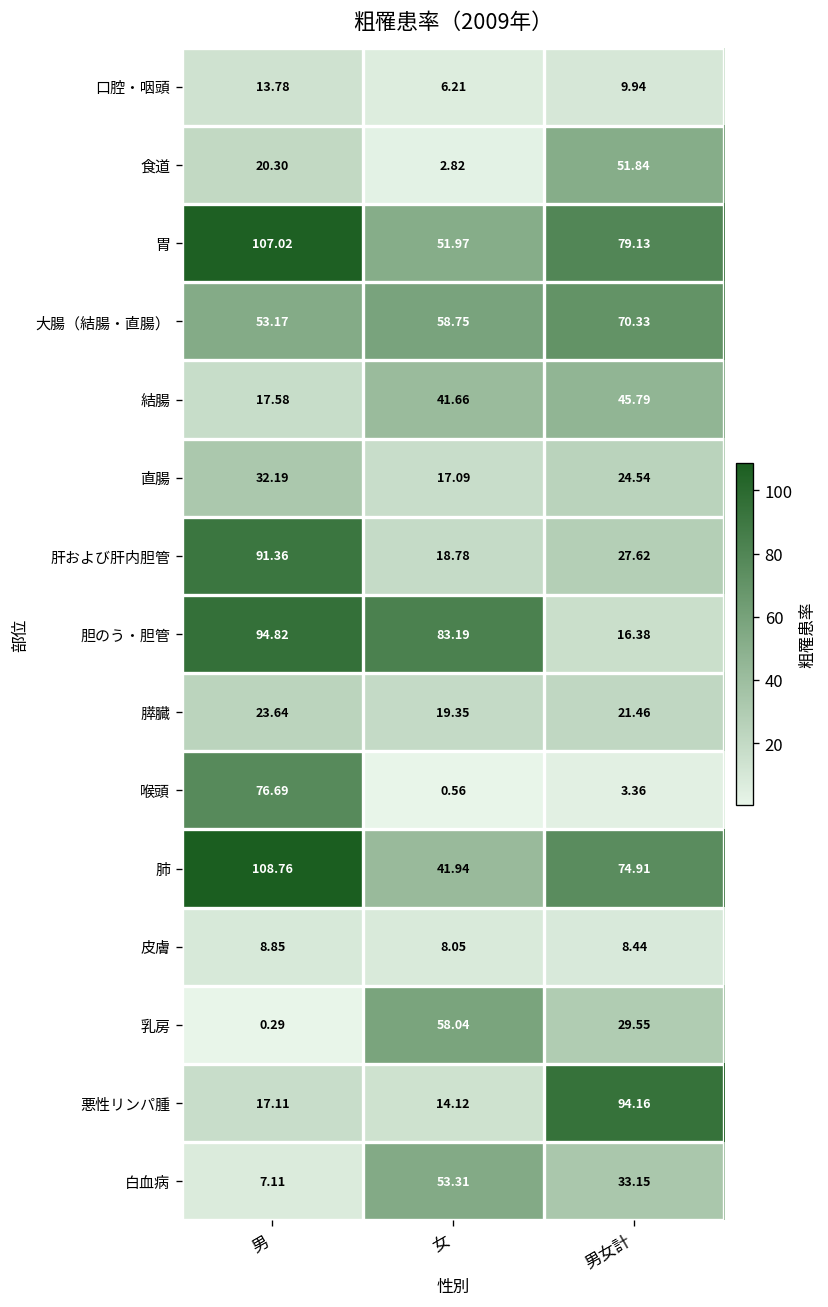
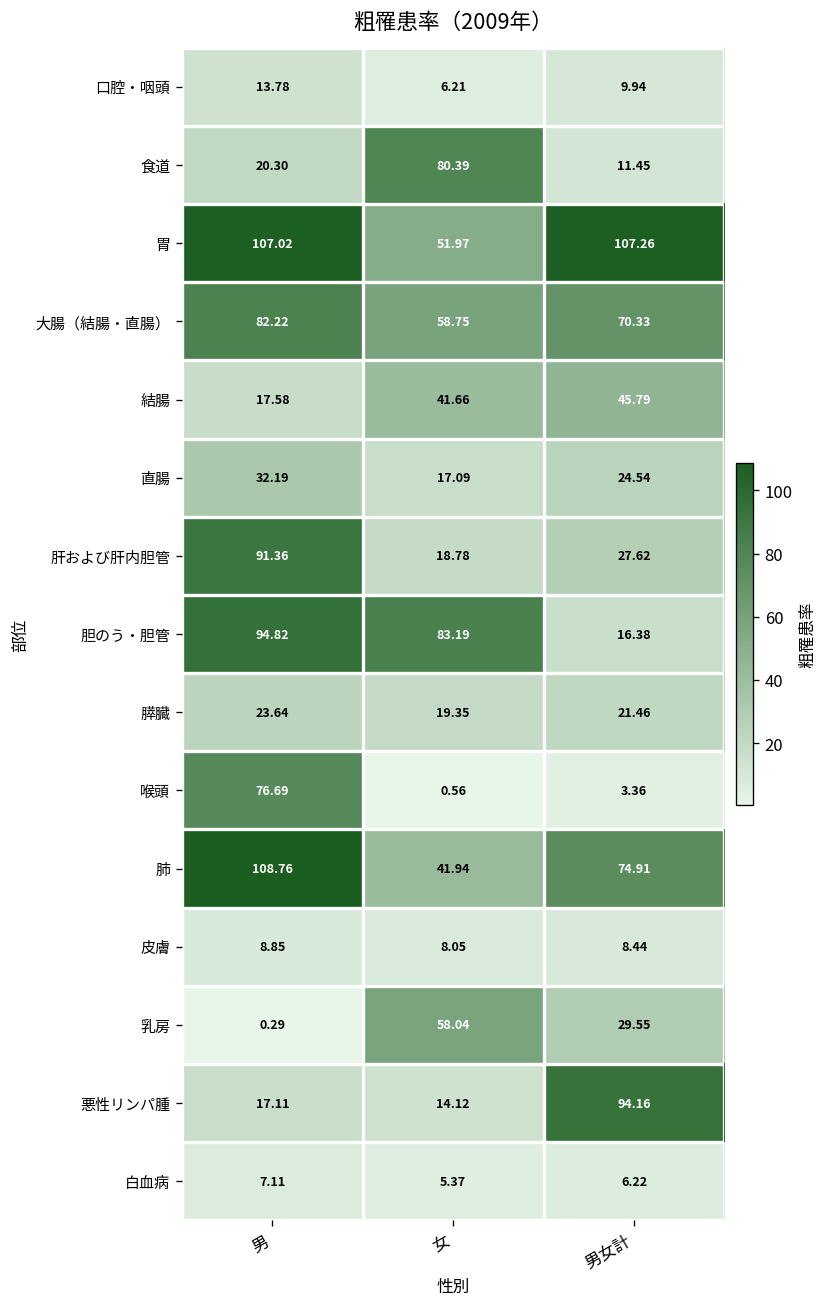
  {
    "口腔・咽頭": {
      "男": 13.78,
      "女": 6.21,
      "男女計": 9.94
    },
    "食道": {
      "男": 20.30,
-     "女": 2.82,
-     "男女計": 51.84
+     "女": 80.39,
+     "男女計": 11.45
    },
    "胃": {
      "男": 107.02,
      "女": 51.97,
-     "男女計": 79.13
+     "男女計": 107.26
    },
    "大腸（結腸・直腸）": {
-     "男": 53.17,
+     "男": 82.22,
      "女": 58.75,
      "男女計": 70.33
    },
    "結腸": {
      "男": 17.58,
      "女": 41.66,
      "男女計": 45.79
    },
    "直腸": {
      "男": 32.19,
      "女": 17.09,
      "男女計": 24.54
    },
    "肝および肝内胆管": {
      "男": 91.36,
      "女": 18.78,
      "男女計": 27.62
    },
    "胆のう・胆管": {
      "男": 94.82,
      "女": 83.19,
      "男女計": 16.38
    },
    "膵臓": {
      "男": 23.64,
      "女": 19.35,
      "男女計": 21.46
    },
    "喉頭": {
      "男": 76.69,
      "女": 0.56,
      "男女計": 3.36
    },
    "肺": {
      "男": 108.76,
      "女": 41.94,
      "男女計": 74.91
    },
    "皮膚": {
      "男": 8.85,
      "女": 8.05,
      "男女計": 8.44
    },
    "乳房": {
      "男": 0.29,
      "女": 58.04,
      "男女計": 29.55
    },
    "悪性リンパ腫": {
      "男": 17.11,
      "女": 14.12,
      "男女計": 94.16
    },
    "白血病": {
      "男": 7.11,
-     "女": 53.31,
-     "男女計": 33.15
+     "女": 5.37,
+     "男女計": 6.22
    }
  }
